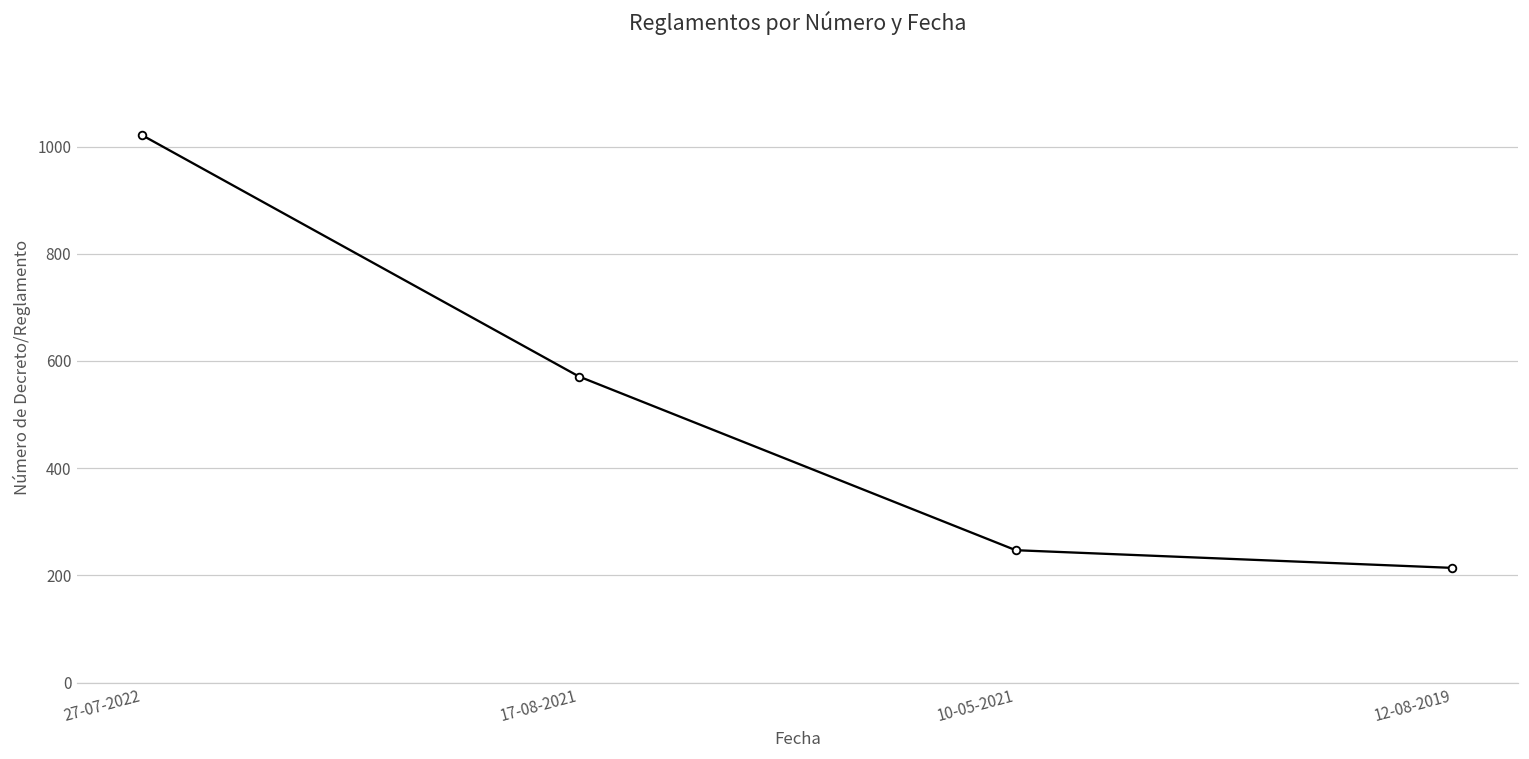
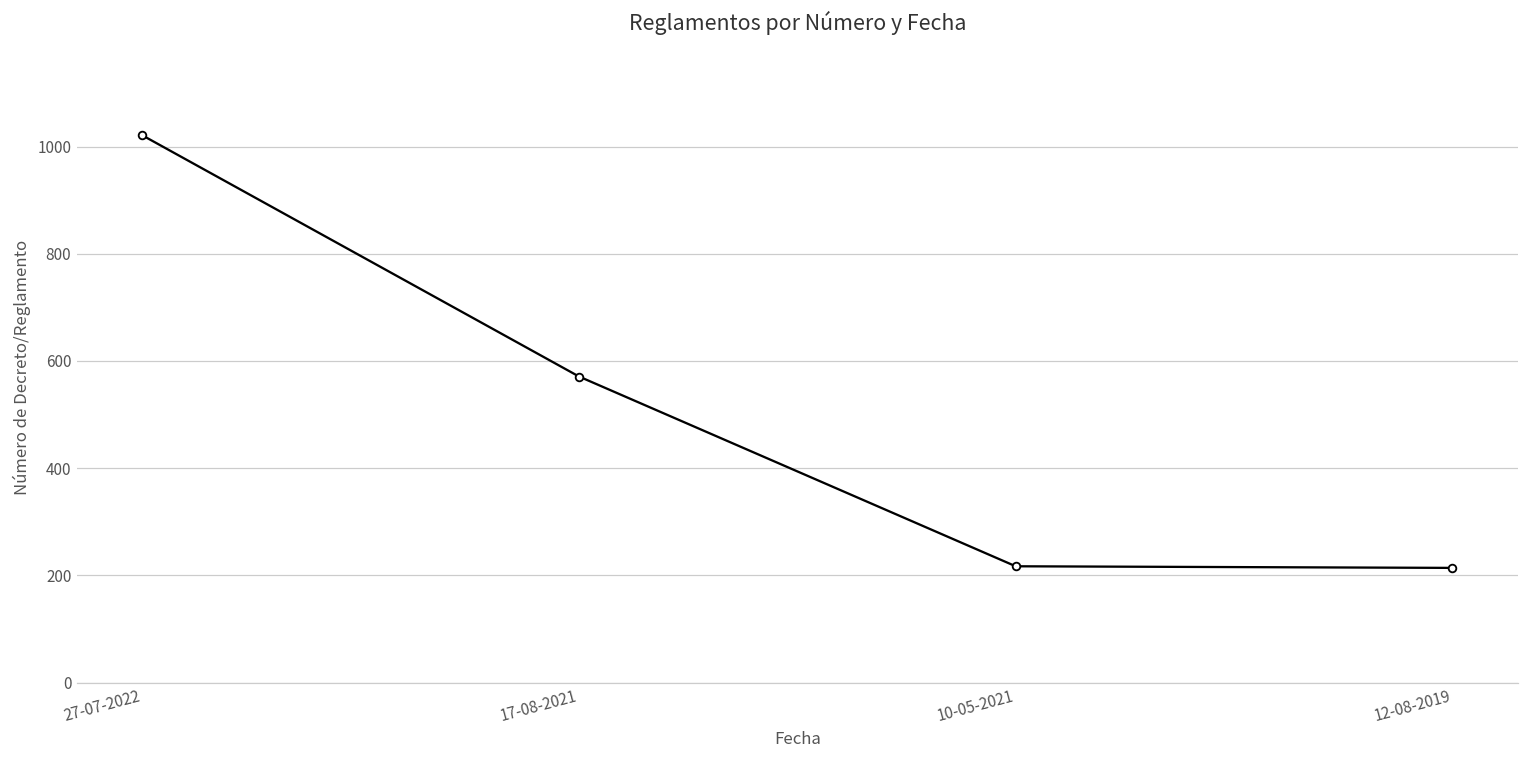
  {
    "27-07-2022": 1020,
    "17-08-2021": 570,
-   "10-05-2021": 250,
+   "10-05-2021": 220,
    "12-08-2019": 210
  }
